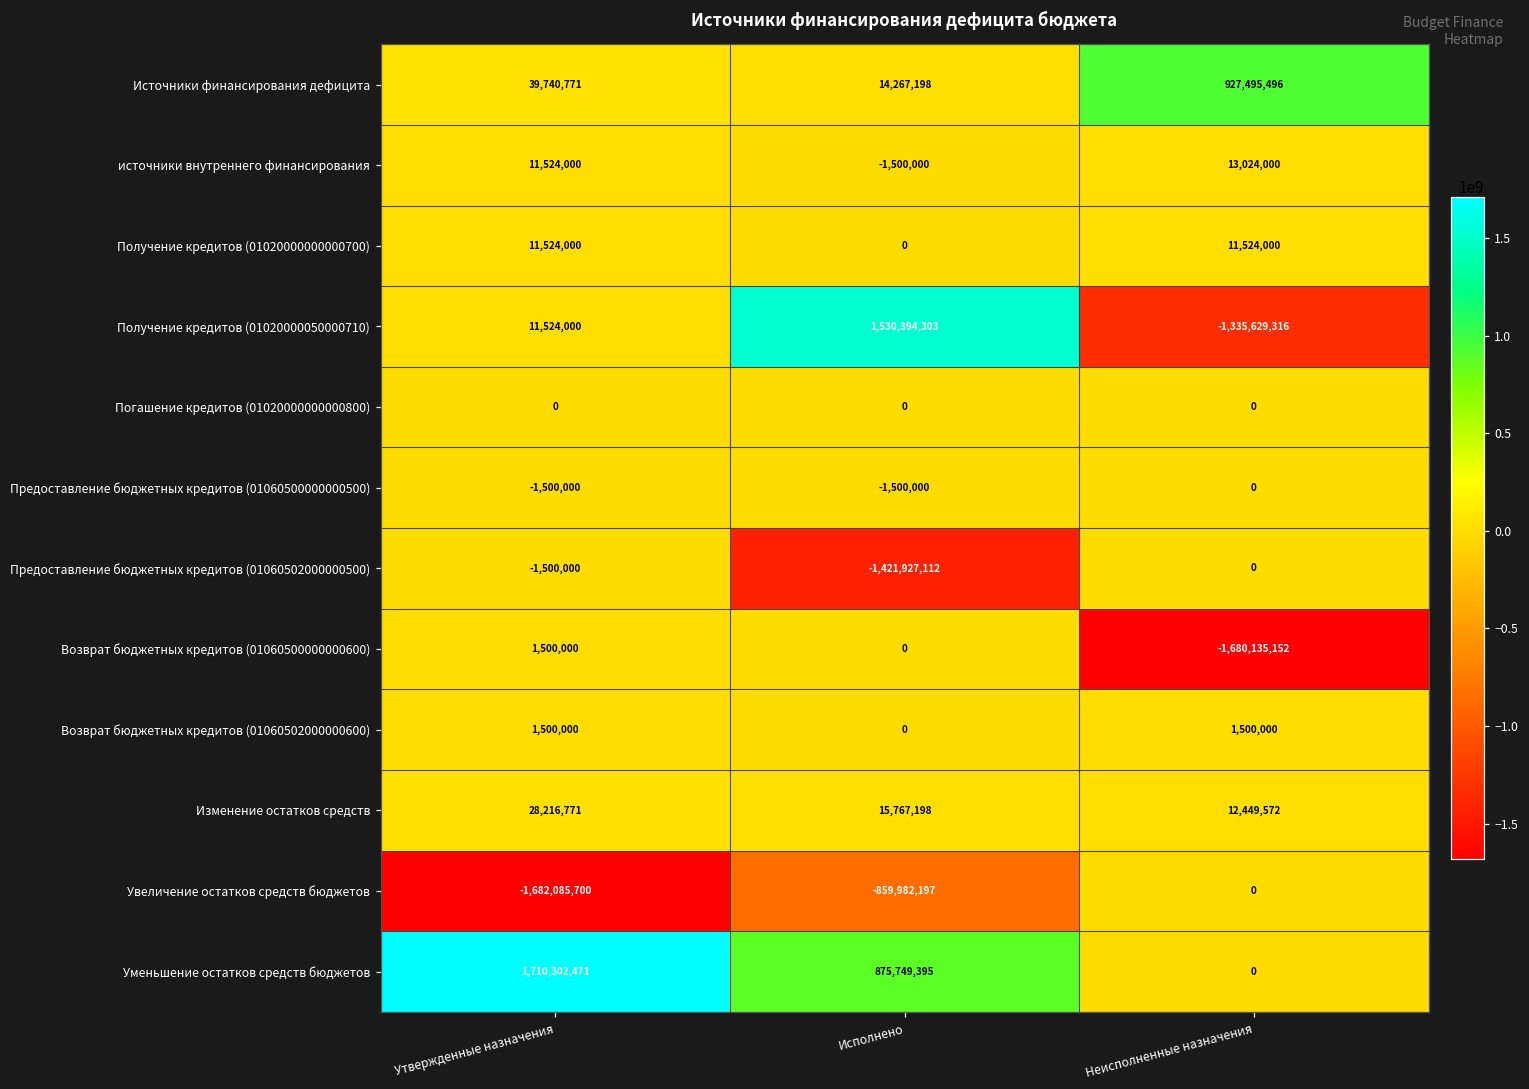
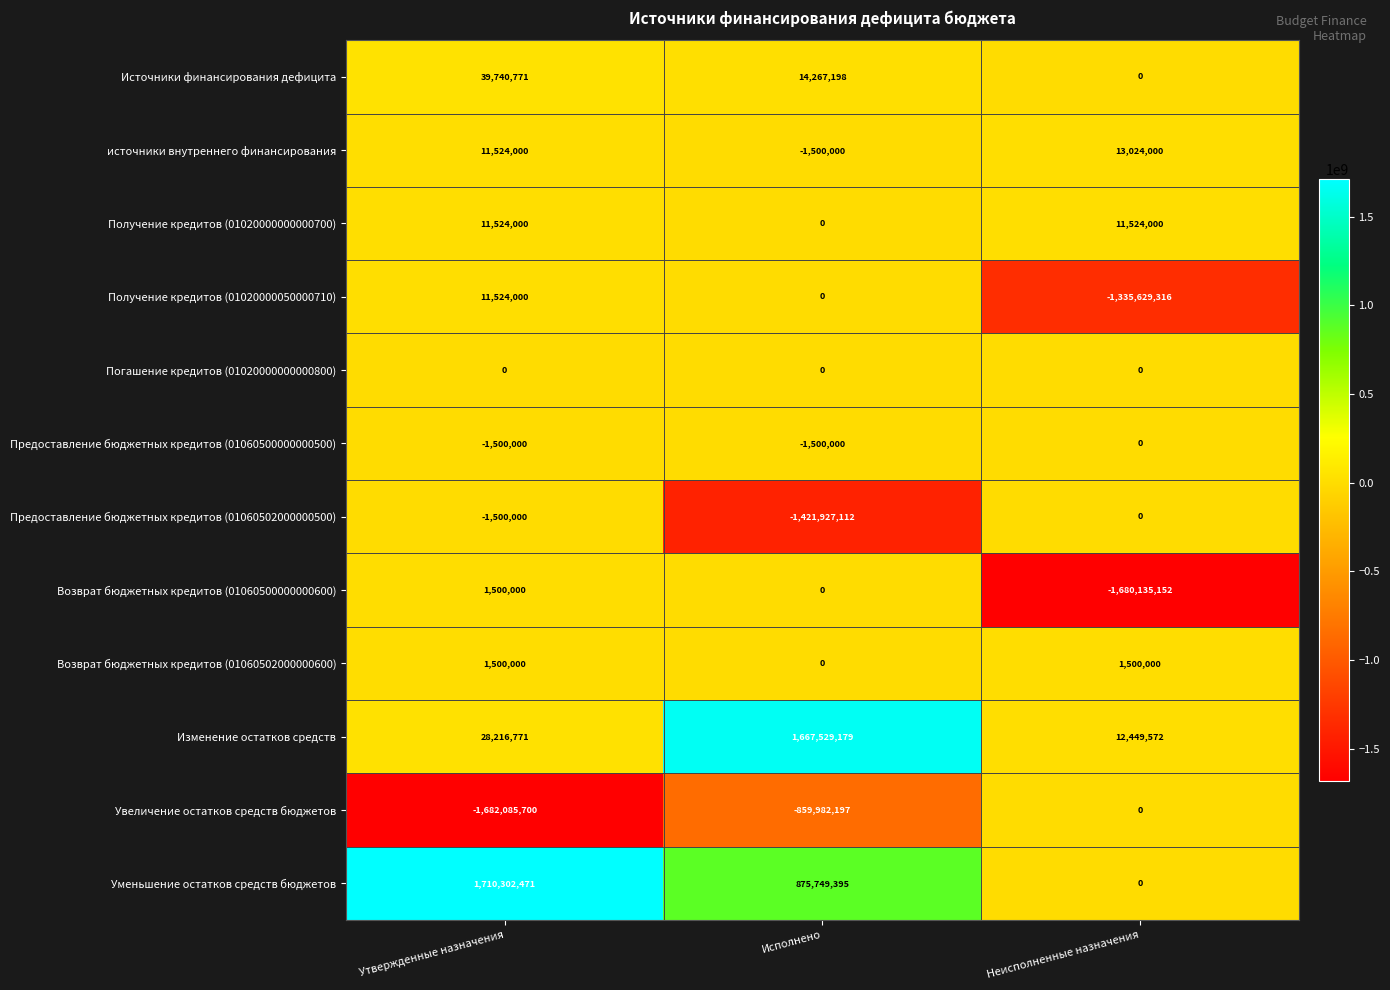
  {
    "Источники финансирования дефицита": {
      "Утвержденные назначения": "39,740,771",
      "Исполнено": "14,267,198",
-     "Неисполненные назначения": "927,495,496"
+     "Неисполненные назначения": "0"
    },
    "источники внутреннего финансирования": {
      "Утвержденные назначения": "11,524,000",
      "Исполнено": "-1,500,000",
      "Неисполненные назначения": "13,024,000"
    },
    "Получение кредитов (01020000000000700)": {
      "Утвержденные назначения": "11,524,000",
      "Исполнено": "0",
      "Неисполненные назначения": "11,524,000"
    },
    "Получение кредитов (01020000050000710)": {
      "Утвержденные назначения": "11,524,000",
-     "Исполнено": "1,530,394,303",
+     "Исполнено": "0",
      "Неисполненные назначения": "-1,335,629,316"
    },
    "Погашение кредитов (01020000000000800)": {
      "Утвержденные назначения": "0",
      "Исполнено": "0",
      "Неисполненные назначения": "0"
    },
    "Предоставление бюджетных кредитов (01060500000000500)": {
      "Утвержденные назначения": "-1,500,000",
      "Исполнено": "-1,500,000",
      "Неисполненные назначения": "0"
    },
    "Предоставление бюджетных кредитов (01060502000000500)": {
      "Утвержденные назначения": "-1,500,000",
      "Исполнено": "-1,421,927,112",
      "Неисполненные назначения": "0"
    },
    "Возврат бюджетных кредитов (01060500000000600)": {
      "Утвержденные назначения": "1,500,000",
      "Исполнено": "0",
      "Неисполненные назначения": "-1,680,135,152"
    },
    "Возврат бюджетных кредитов (01060502000000600)": {
      "Утвержденные назначения": "1,500,000",
      "Исполнено": "0",
      "Неисполненные назначения": "1,500,000"
    },
    "Изменение остатков средств": {
      "Утвержденные назначения": "28,216,771",
-     "Исполнено": "15,767,198",
+     "Исполнено": "1,667,529,179",
      "Неисполненные назначения": "12,449,572"
    },
    "Увеличение остатков средств бюджетов": {
      "Утвержденные назначения": "-1,682,085,700",
      "Исполнено": "-859,982,197",
      "Неисполненные назначения": "0"
    },
    "Уменьшение остатков средств бюджетов": {
      "Утвержденные назначения": "1,710,302,471",
      "Исполнено": "875,749,395",
      "Неисполненные назначения": "0"
    }
  }
